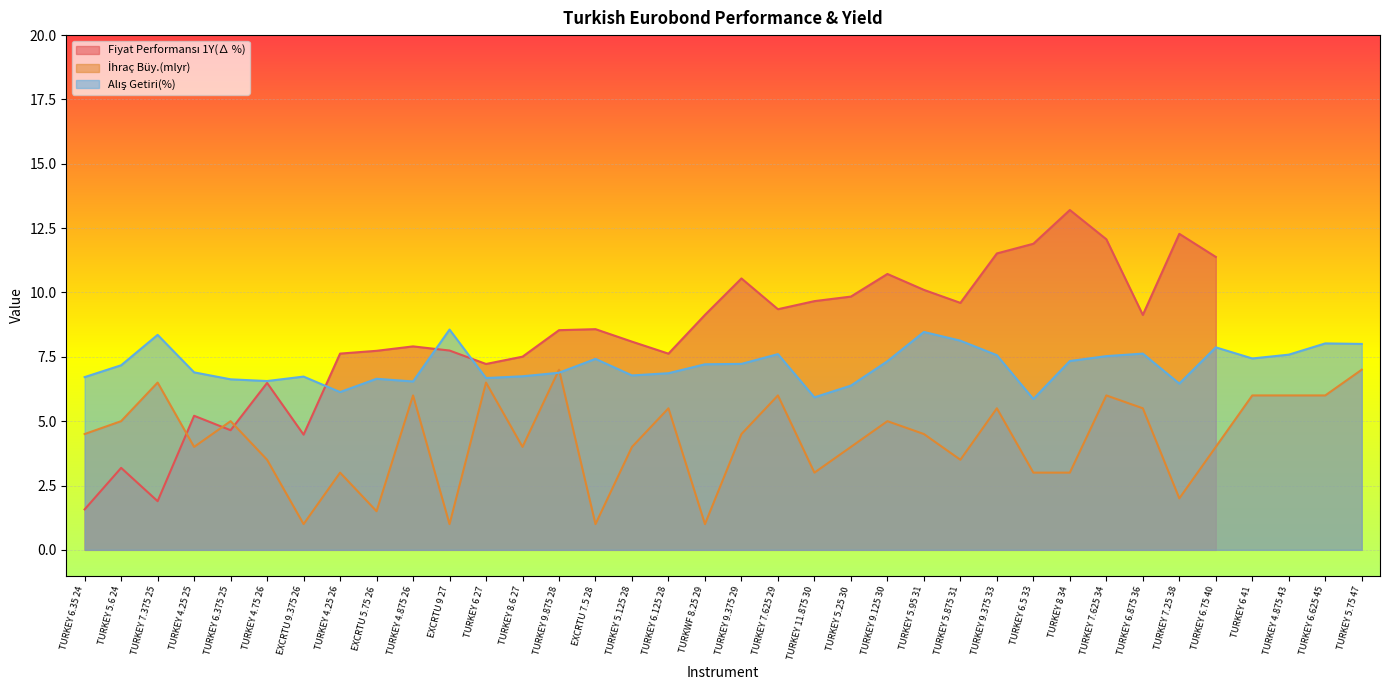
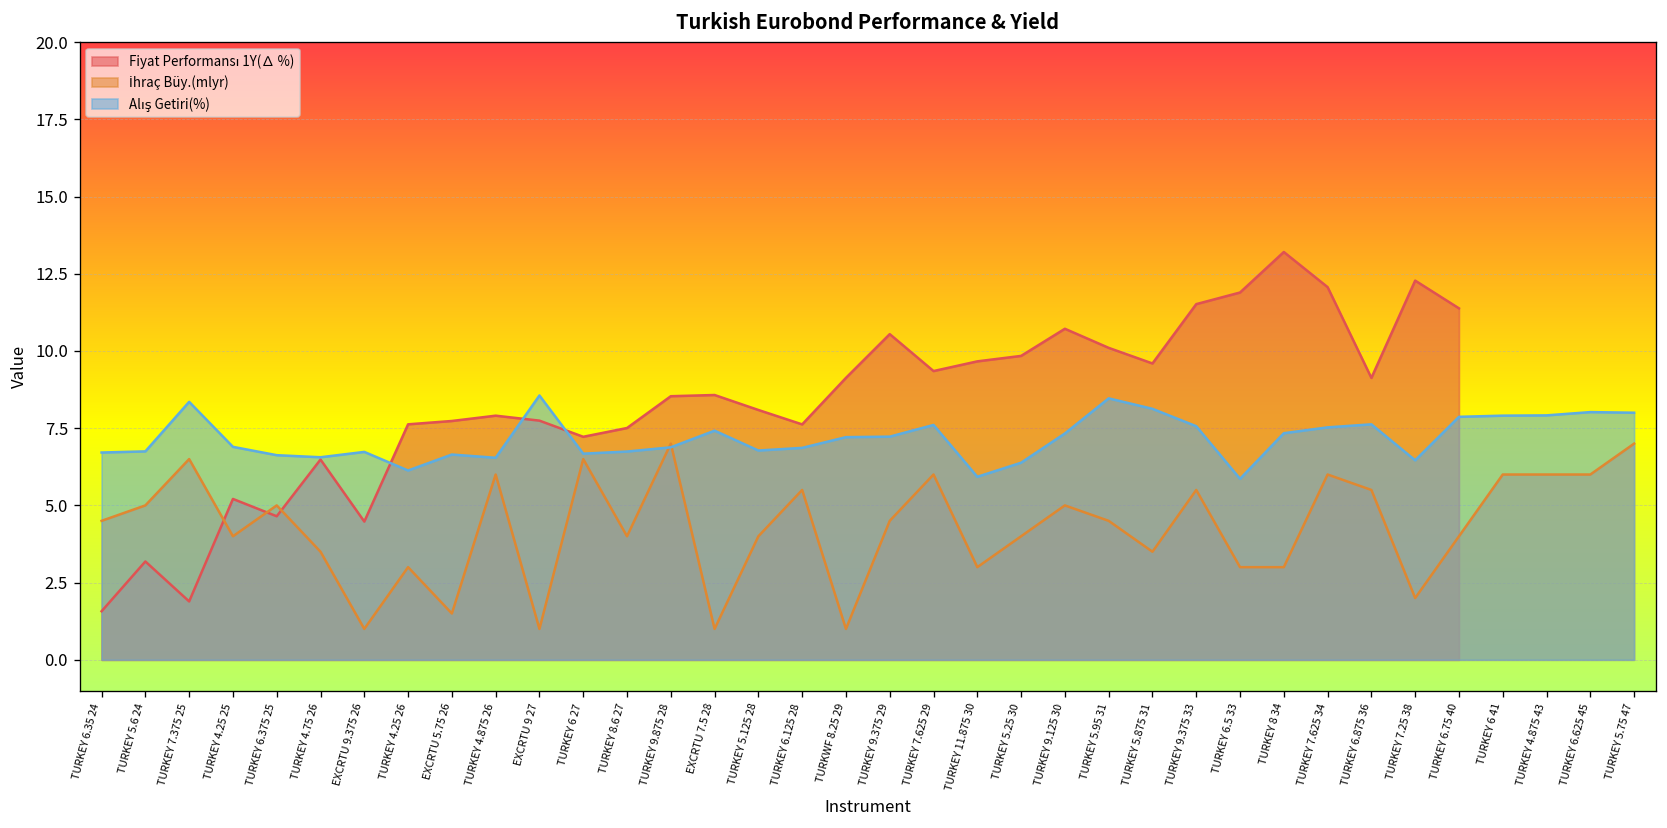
  {
    "Alış Getiri(%)": {
      "TURKEY 6.35 24": 6.7,
-     "TURKEY 5.6 24": 7.2,
+     "TURKEY 5.6 24": 6.7,
      "TURKEY 7.375 25": 8.4,
      "TURKEY 4.25 25": 6.9,
      "TURKEY 6.375 25": 6.6,
      "EXCRTU 9.375 26": 6.7,
      "TURKEY 4.25 26": 6.1,
      "EXCRTU 5.75 26": 6.6,
      "TURKEY 4.875 26": 6.5,
      "EXCRTU 9 27": 8.6,
      "TURKEY 6 27": 6.7,
      "TURKEY 8.6 27": 6.7,
      "TURKEY 9.875 28": 6.9,
      "EXCRTU 7.5 28": 7.4,
      "TURKEY 5.125 28": 6.8,
      "TURKEY 6.125 28": 6.9,
      "TURKWF 8.25 29": 7.2,
      "TURKEY 9.375 29": 7.2,
      "TURKEY 7.625 29": 7.6,
      "TURKEY 11.875 30": 5.9,
      "TURKEY 5.25 30": 6.4,
      "TURKEY 9.125 30": 7.3,
      "TURKEY 5.95 31": 8.5,
      "TURKEY 5.875 31": 8.1,
      "TURKEY 9.375 33": 7.6,
      "TURKEY 6.5 33": 5.9,
      "TURKEY 8 34": 7.3,
      "TURKEY 7.625 34": 7.5,
      "TURKEY 6.875 36": 7.6,
      "TURKEY 7.25 38": 6.5,
      "TURKEY 6.75 40": 7.9,
-     "TURKEY 6 41": 7.4,
-     "TURKEY 4.875 43": 7.6,
+     "TURKEY 6 41": 7.9,
+     "TURKEY 4.875 43": 7.9,
      "TURKEY 6.625 45": 8.0,
      "TURKEY 5.75 47": 8.0
    }
  }
